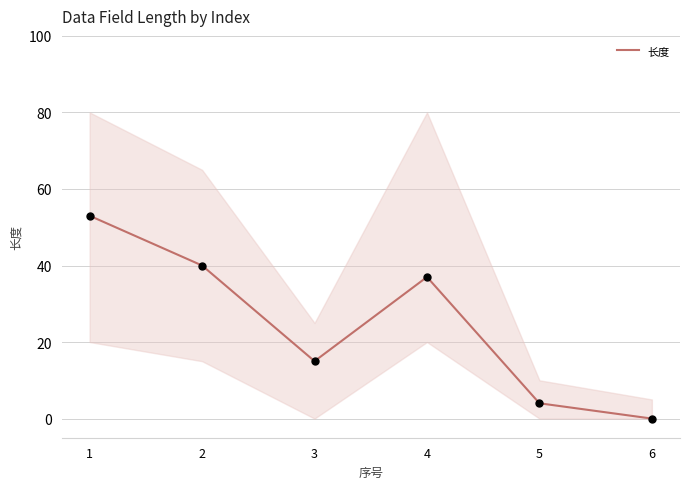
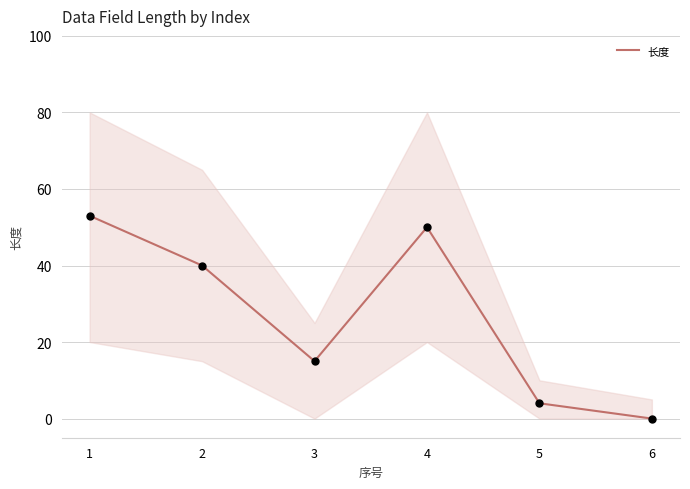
  {
    "长度": {
      "1": 53,
      "2": 40,
      "3": 15,
-     "4": 37,
+     "4": 50,
      "5": 4,
      "6": 0
    }
  }
